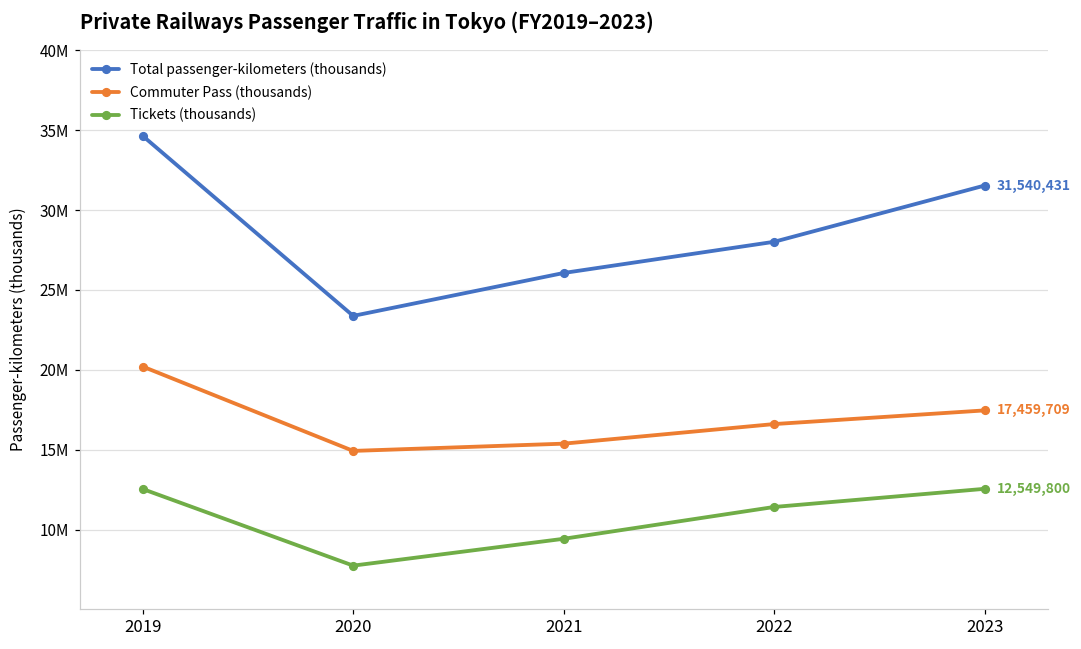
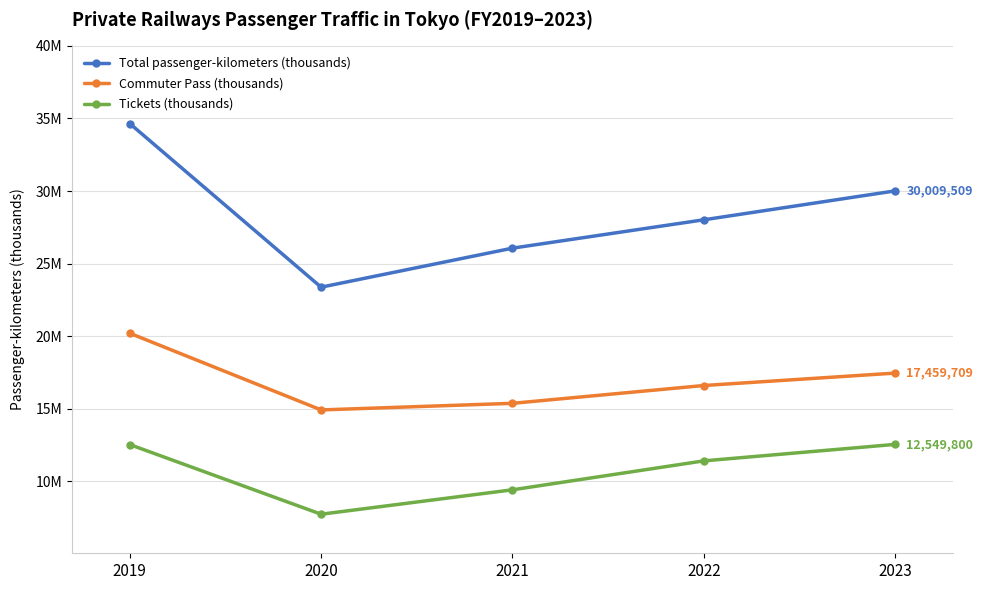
  {
    "Total passenger-kilometers (thousands)": {
-     "2023": "31,540,431"
+     "2023": "30,009,509"
    },
    "Commuter Pass (thousands)": {
      "2023": "17,459,709"
    },
    "Tickets (thousands)": {
      "2023": "12,549,800"
    }
  }
